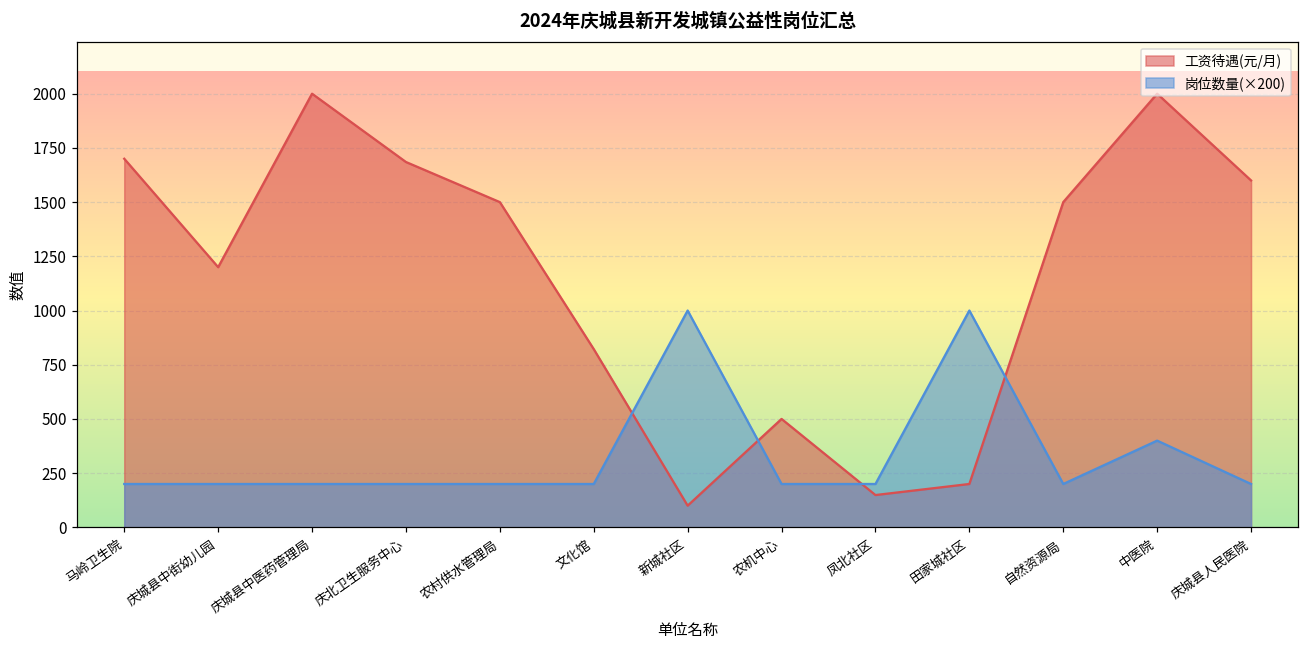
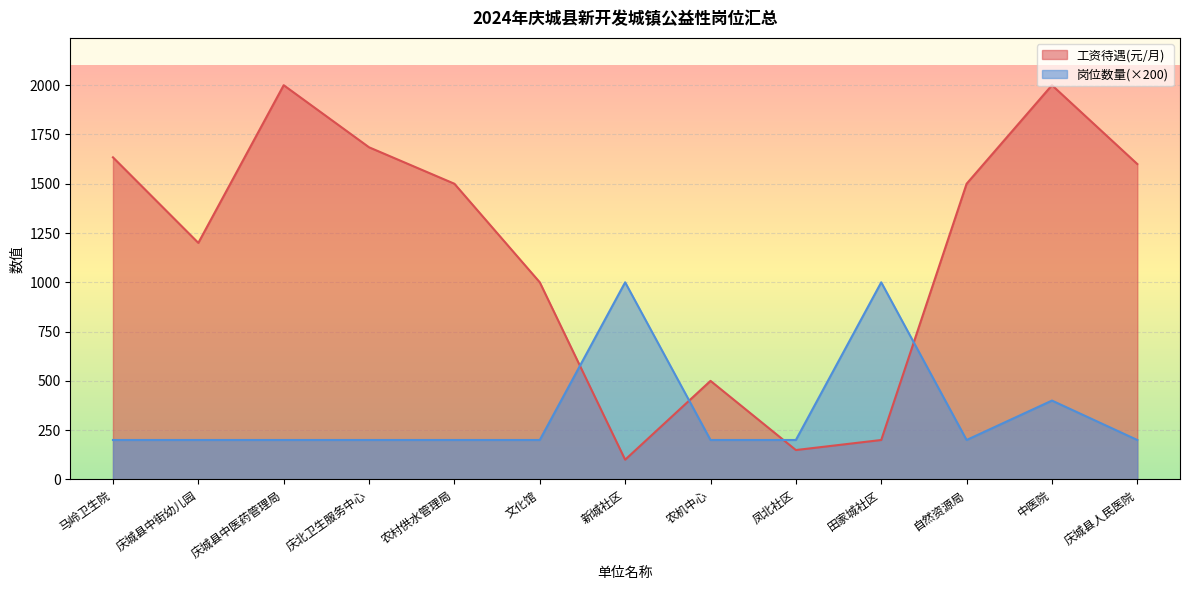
  {
    "工资待遇(元/月)": {
-     "马岭卫生院": 1700,
+     "马岭卫生院": 1630,
      "庆城县中街幼儿园": 1200,
      "庆城县中医药管理局": 2000,
      "庆北卫生服务中心": 1690,
      "农村供水管理局": 1500,
-     "文化馆": 820,
+     "文化馆": 1000,
      "新城社区": 100,
      "农机中心": 500,
      "凤北社区": 150,
      "田家城社区": 200,
      "自然资源局": 1500,
      "庆城县人民医院": 1600
    },
    "岗位数量(×200)": {
      "马岭卫生院": 200,
      "庆城县中街幼儿园": 200,
      "庆城县中医药管理局": 200,
      "庆北卫生服务中心": 200,
      "农村供水管理局": 200,
      "文化馆": 200,
      "新城社区": 1000,
      "农机中心": 200,
      "凤北社区": 200,
      "田家城社区": 1000,
      "自然资源局": 200,
      "中医院": 400,
      "庆城县人民医院": 200
    }
  }
